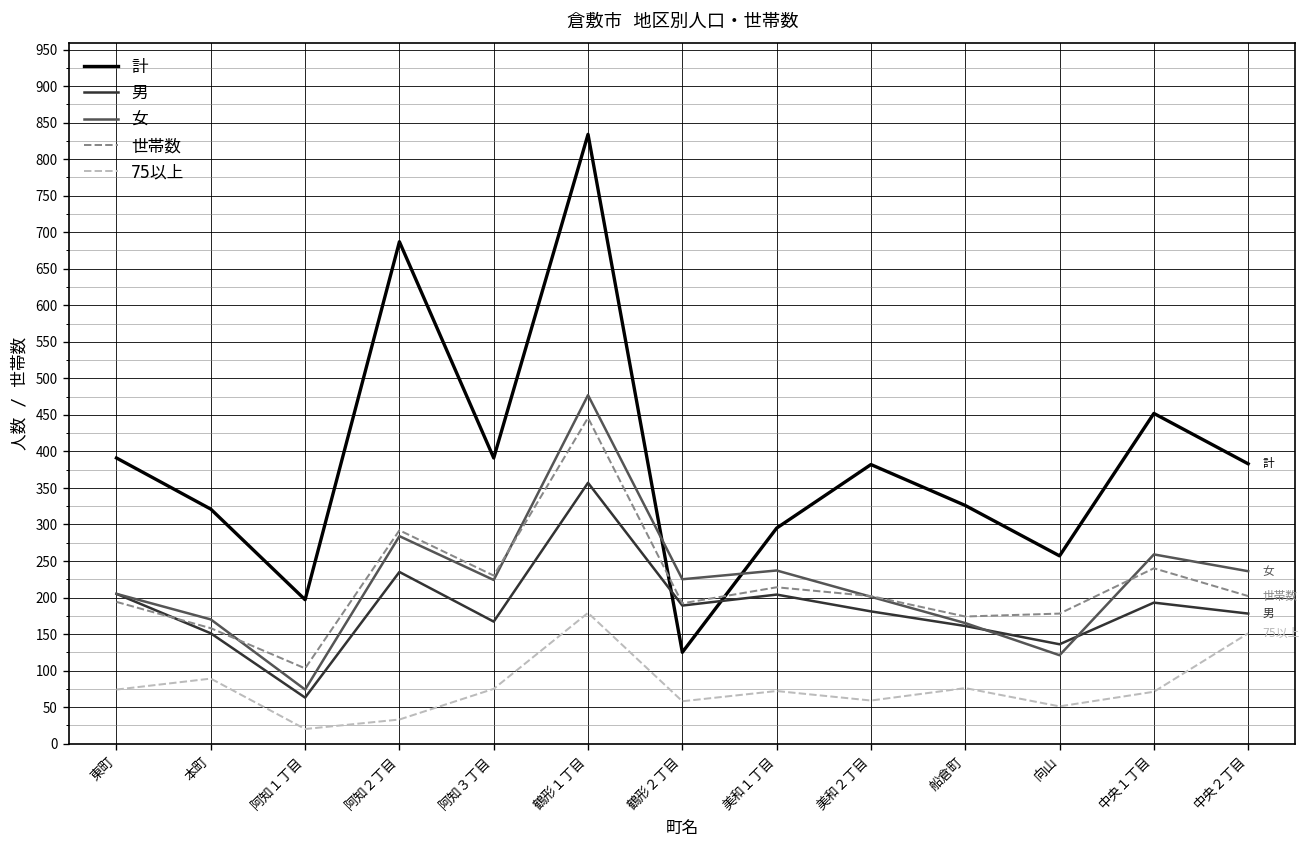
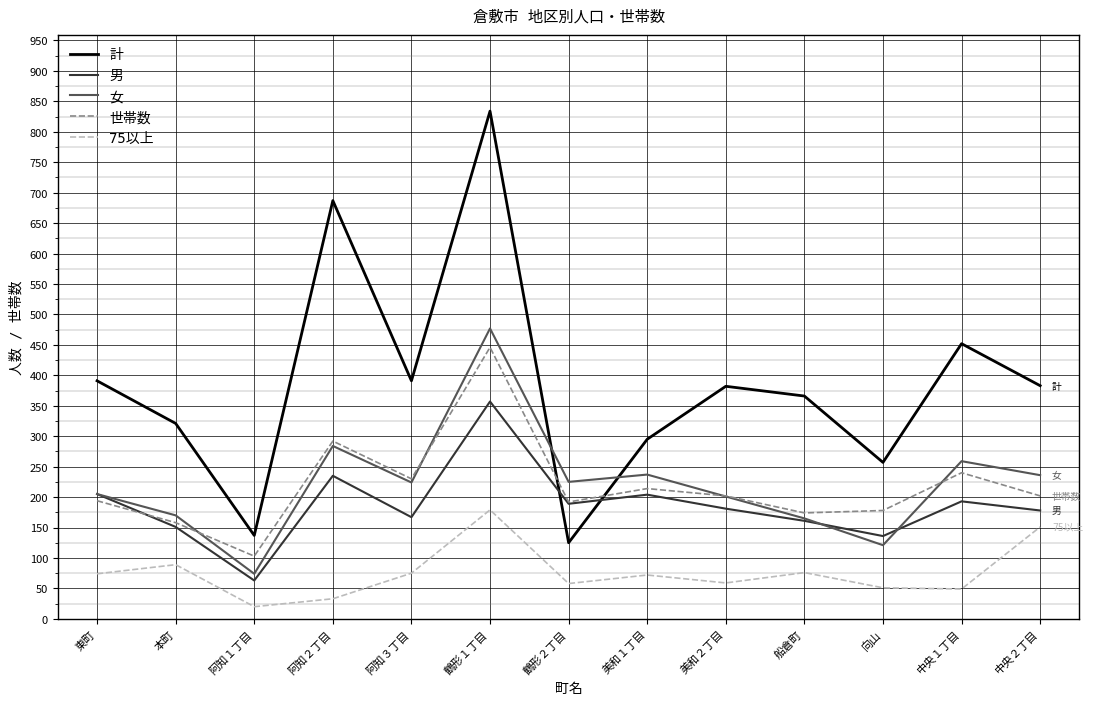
  {
    "計": {
      "東町": 390,
      "本町": 320,
-     "阿知１丁目": 200,
+     "阿知１丁目": 140,
      "阿知２丁目": 690,
      "阿知３丁目": 390,
      "鶴形１丁目": 830,
      "鶴形２丁目": 130,
      "美和１丁目": 300,
      "美和２丁目": 380,
-     "船倉町": 330,
+     "船倉町": 370,
      "向山": 260,
      "中央１丁目": 450,
      "中央２丁目": 380
    },
    "世帯数": {
      "東町": 190,
      "本町": 160,
      "阿知１丁目": 100,
      "阿知２丁目": 290,
      "阿知３丁目": 230,
      "鶴形１丁目": 450,
      "美和１丁目": 210,
      "船倉町": 170,
      "向山": 180,
      "中央１丁目": 240,
      "中央２丁目": 200
    },
    "75以上": {
      "東町": 70,
      "本町": 90,
      "阿知１丁目": 20,
      "阿知２丁目": 30,
      "阿知３丁目": 80,
      "鶴形１丁目": 180,
      "鶴形２丁目": 60,
      "美和１丁目": 70,
      "美和２丁目": 60,
      "船倉町": 80,
      "向山": 50,
-     "中央１丁目": 70
+     "中央１丁目": 50
    }
  }
